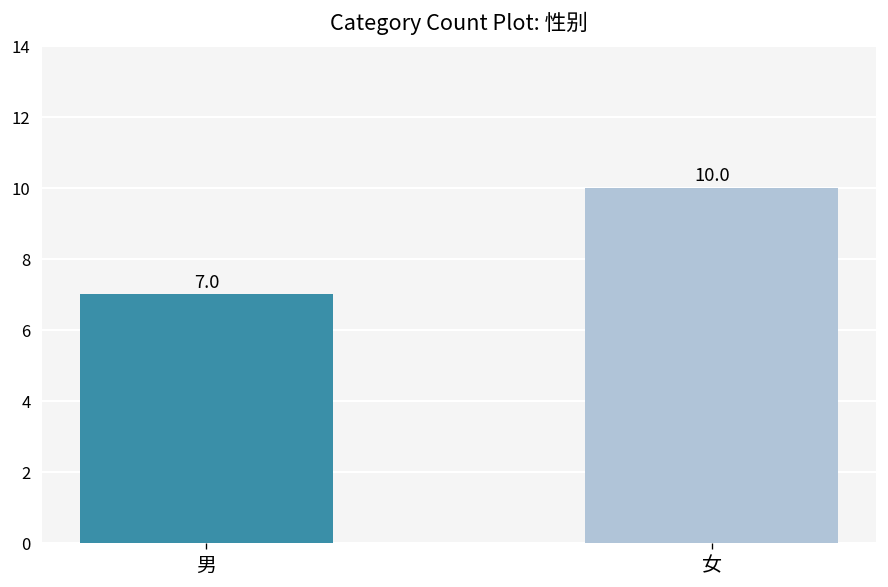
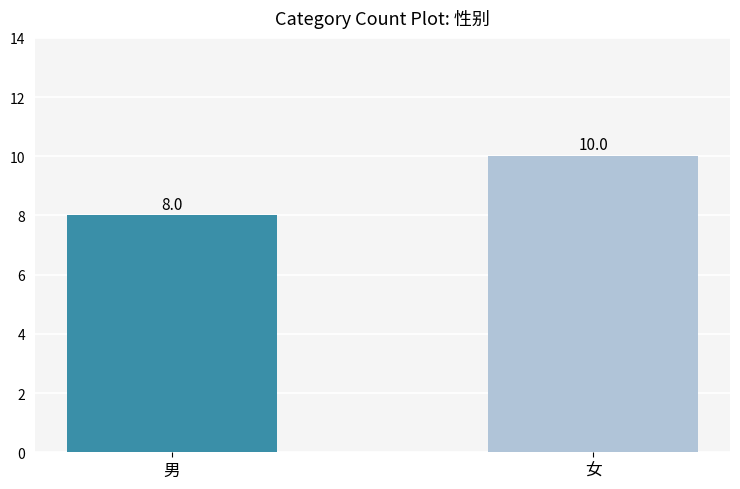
  {
-   "男": 7.0,
+   "男": 8.0,
    "女": 10.0
  }
